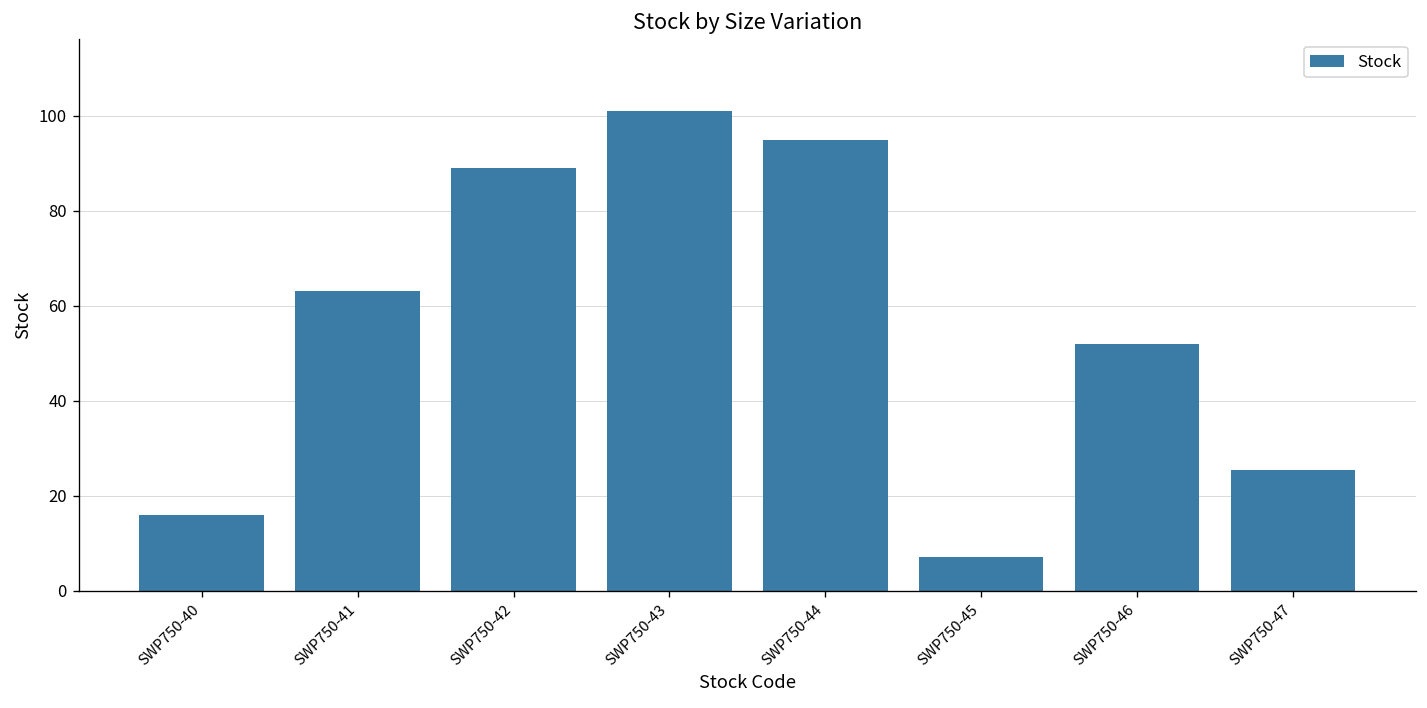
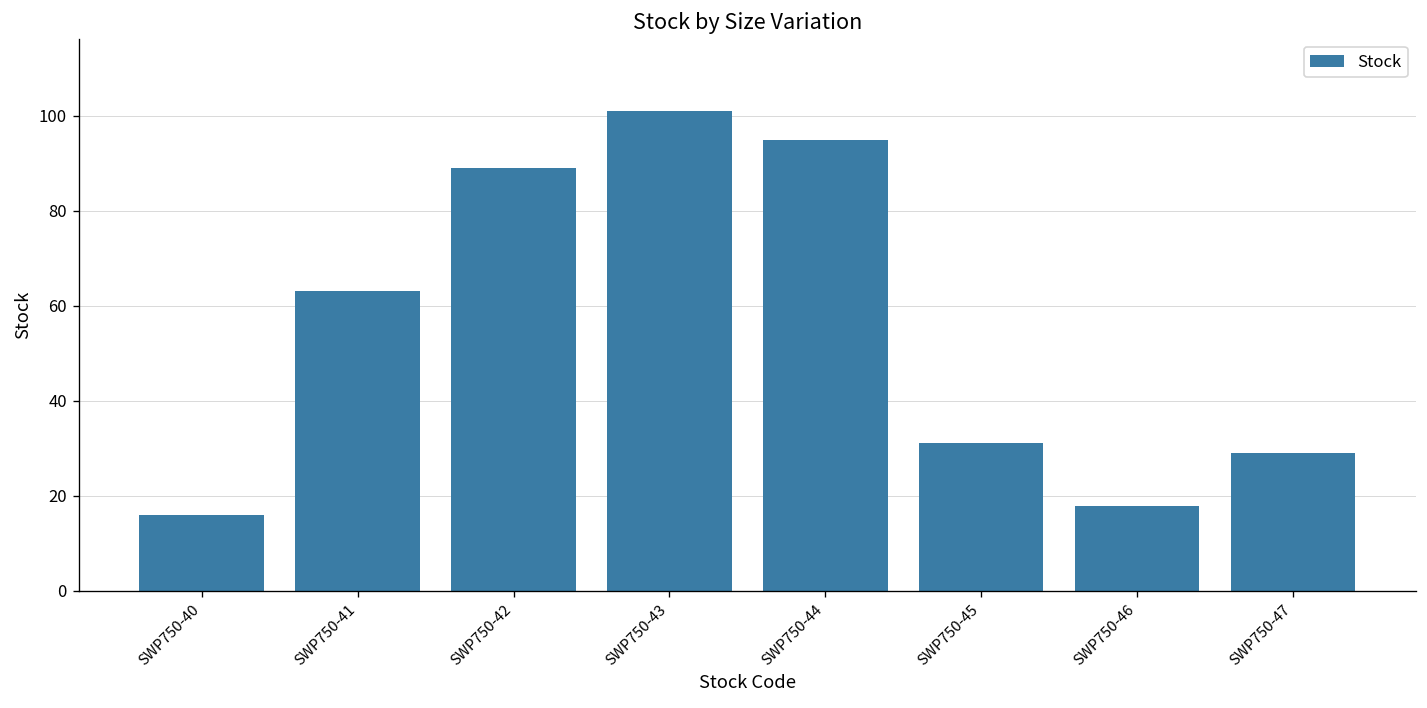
  {
    "SWP750-40": 16,
    "SWP750-41": 63,
    "SWP750-42": 89,
    "SWP750-43": 101,
    "SWP750-44": 95,
-   "SWP750-45": 7,
-   "SWP750-46": 52,
-   "SWP750-47": 25
+   "SWP750-45": 31,
+   "SWP750-46": 18,
+   "SWP750-47": 29
  }
